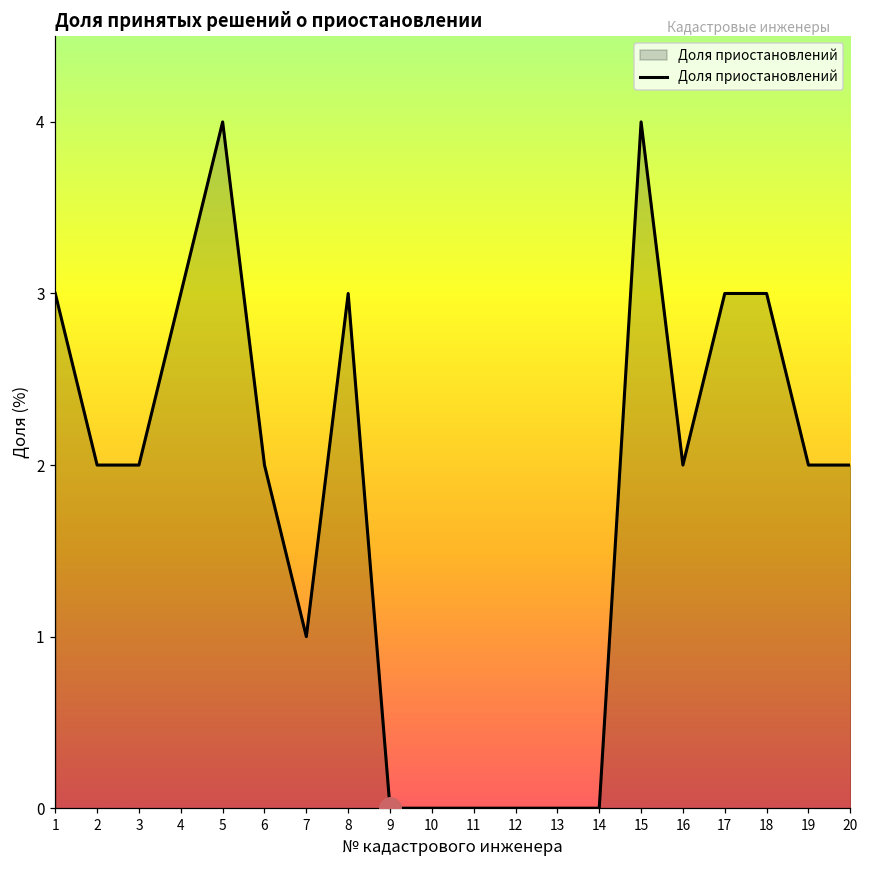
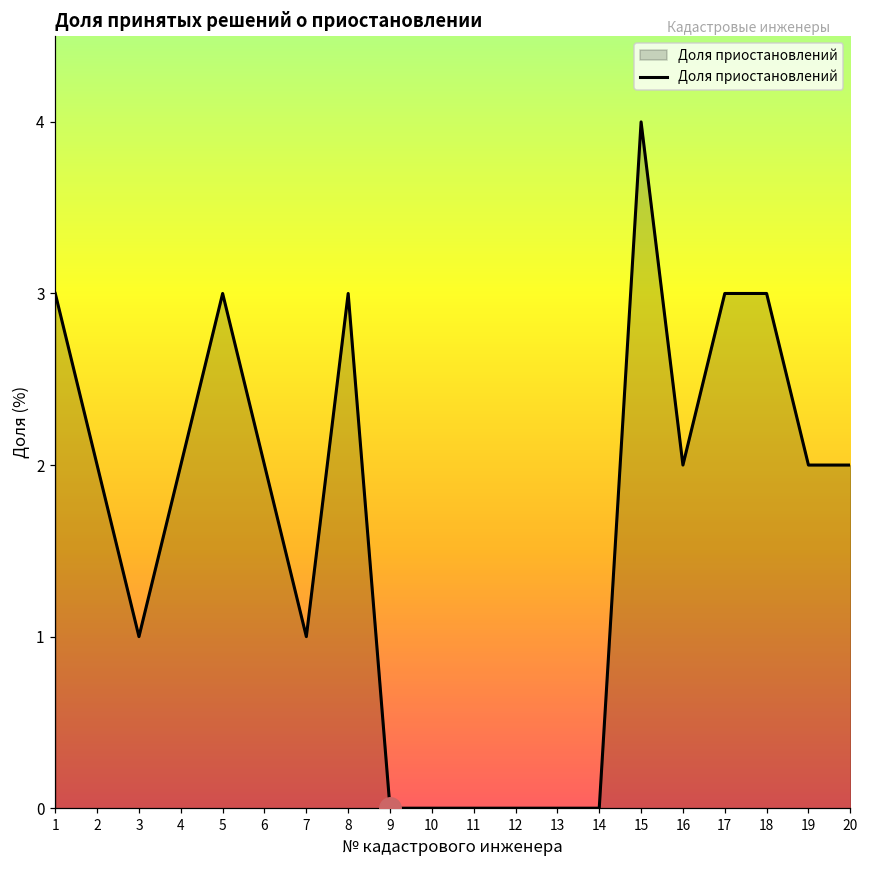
  {
    "Доля приостановлений": {
      "1": 3,
      "2": 2,
-     "3": 2,
-     "4": 3,
-     "5": 4,
+     "3": 1,
+     "4": 2,
+     "5": 3,
      "6": 2,
      "7": 1,
      "8": 3,
      "10": 0,
      "11": 0,
      "12": 0,
      "13": 0,
      "14": 0,
      "15": 4,
      "16": 2,
      "17": 3,
      "18": 3,
      "19": 2,
      "20": 2
    }
  }
